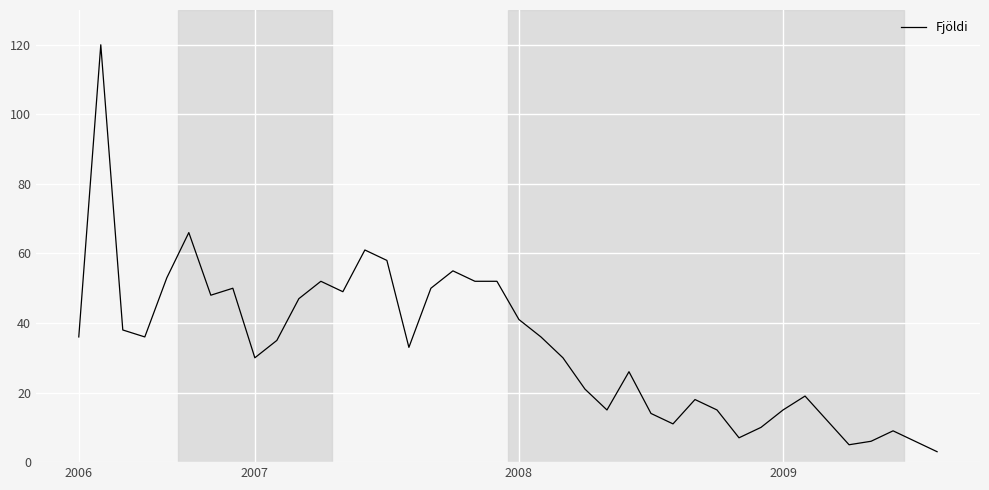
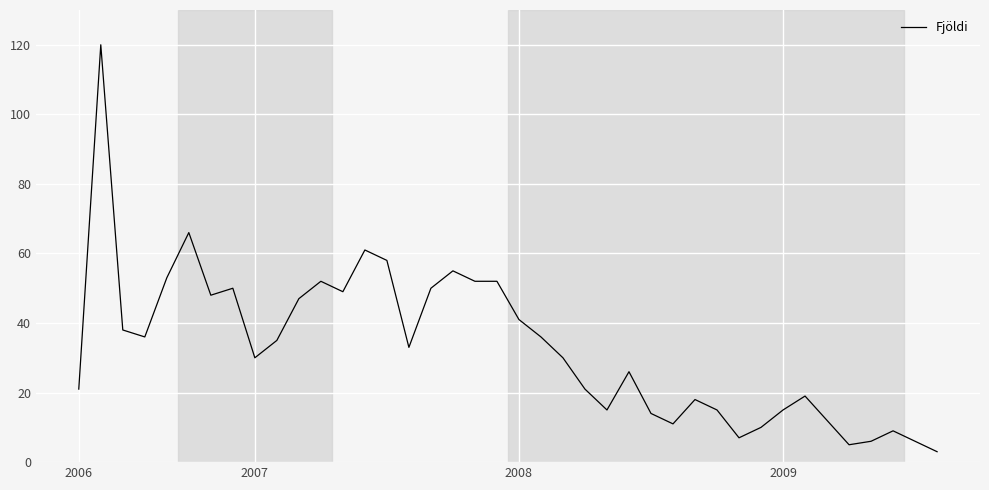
  {
-   "2006": 36,
+   "2006": 21,
    "2007": 30,
    "2008": 41,
    "2009": 15
  }
